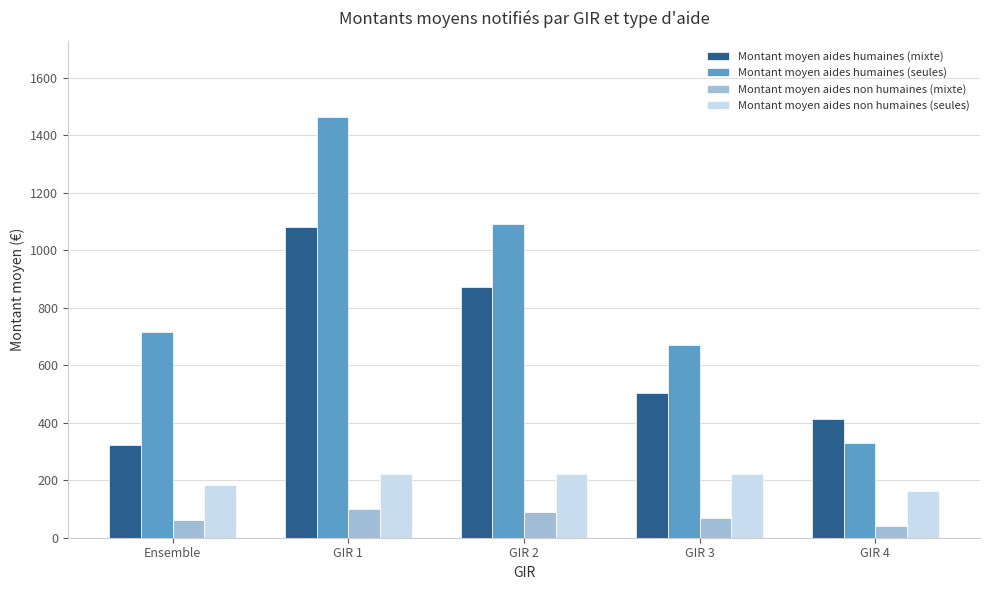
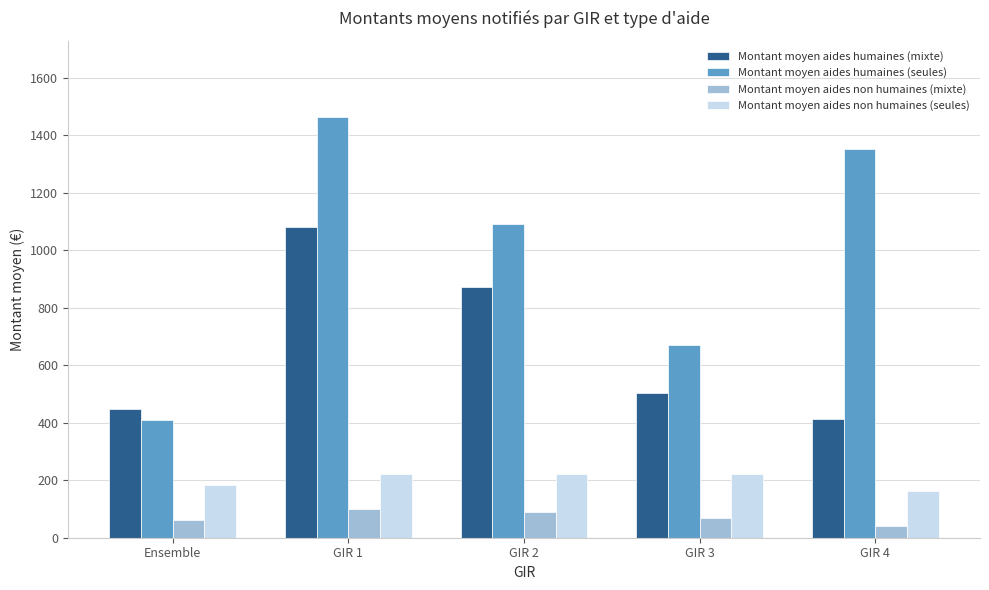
  {
    "Montant moyen aides humaines (mixte)": {
-     "Ensemble": 320,
+     "Ensemble": 450,
      "GIR 1": 1080,
      "GIR 2": 870,
      "GIR 3": 500,
      "GIR 4": 410
    },
    "Montant moyen aides humaines (seules)": {
-     "Ensemble": 720,
+     "Ensemble": 410,
      "GIR 1": 1470,
      "GIR 2": 1090,
      "GIR 3": 670,
-     "GIR 4": 330
+     "GIR 4": 1350
    }
  }
